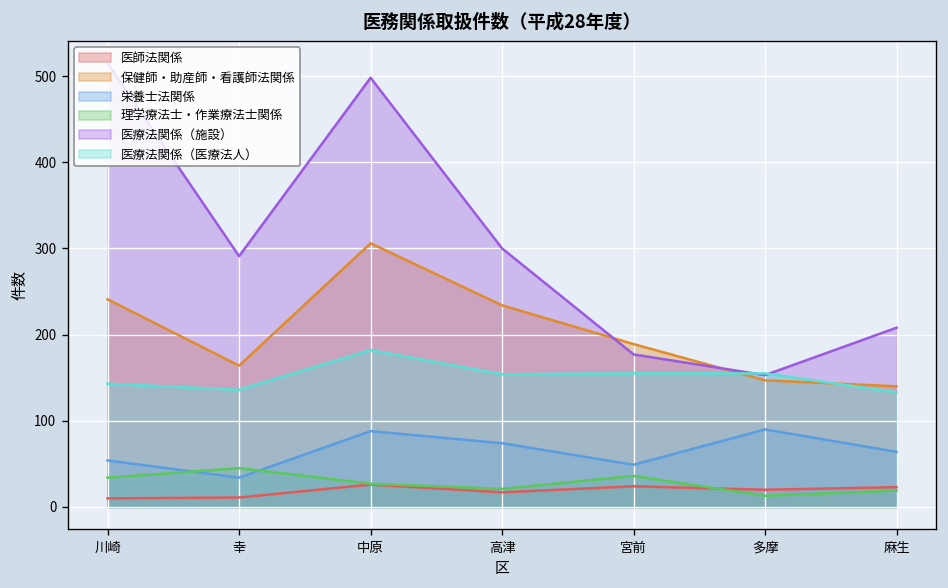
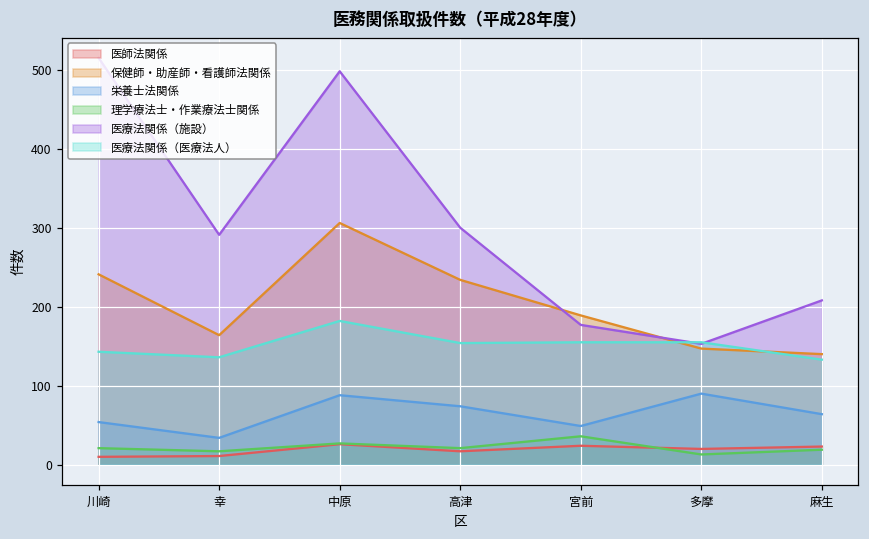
  {
    "理学療法士・作業療法士関係": {
-     "川崎": 30,
-     "幸": 50,
+     "川崎": 20,
+     "幸": 20,
      "高津": 20,
      "宮前": 40,
      "多摩": 10,
      "麻生": 20
    }
  }
